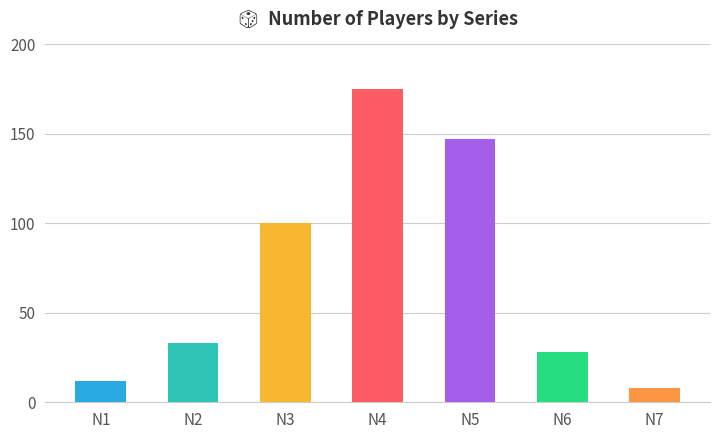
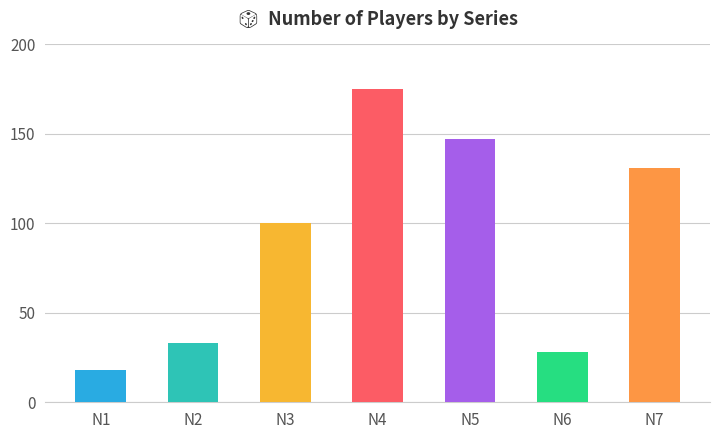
  {
-   "N1": 12,
+   "N1": 18,
    "N2": 33,
    "N3": 100,
    "N4": 175,
    "N5": 147,
    "N6": 28,
-   "N7": 8
+   "N7": 131
  }
